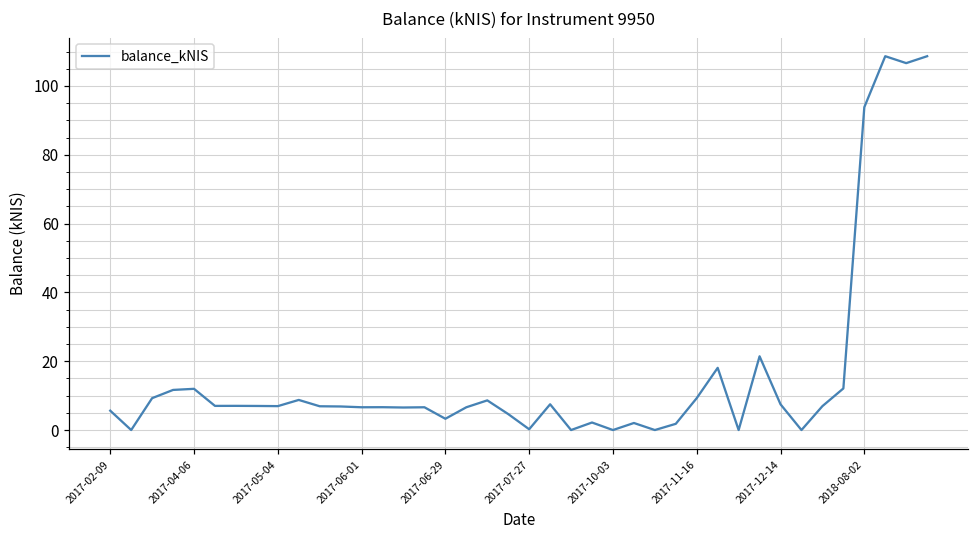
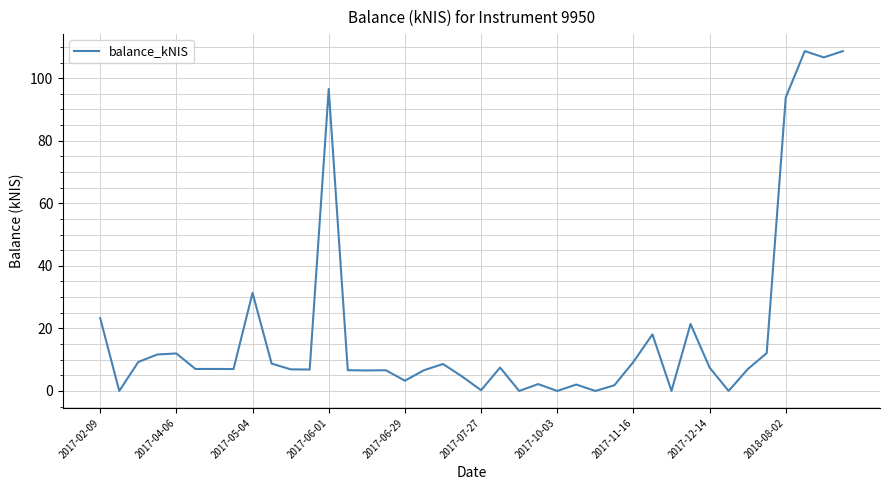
  {
-   "2017-02-09": 6,
+   "2017-02-09": 23,
    "2017-04-06": 12,
-   "2017-05-04": 7,
-   "2017-06-01": 7,
+   "2017-05-04": 31,
+   "2017-06-01": 97,
    "2017-06-29": 3,
    "2017-07-27": 0,
    "2017-10-03": 0,
    "2017-11-16": 9,
    "2017-12-14": 7,
    "2018-08-02": 94
  }
